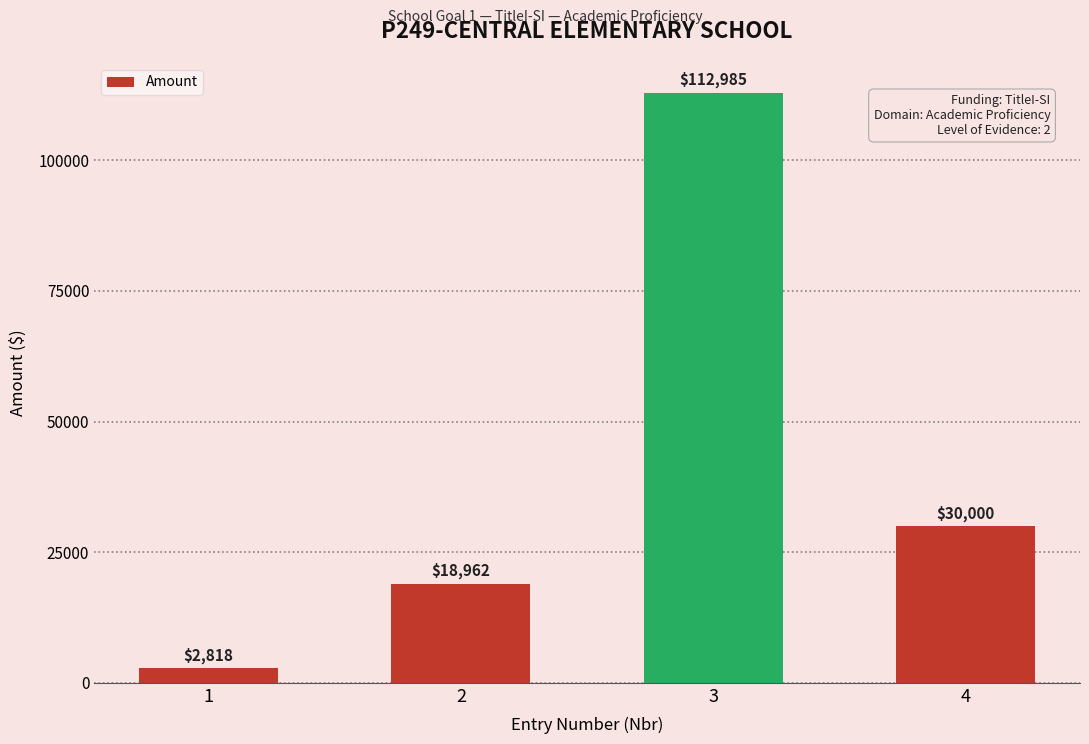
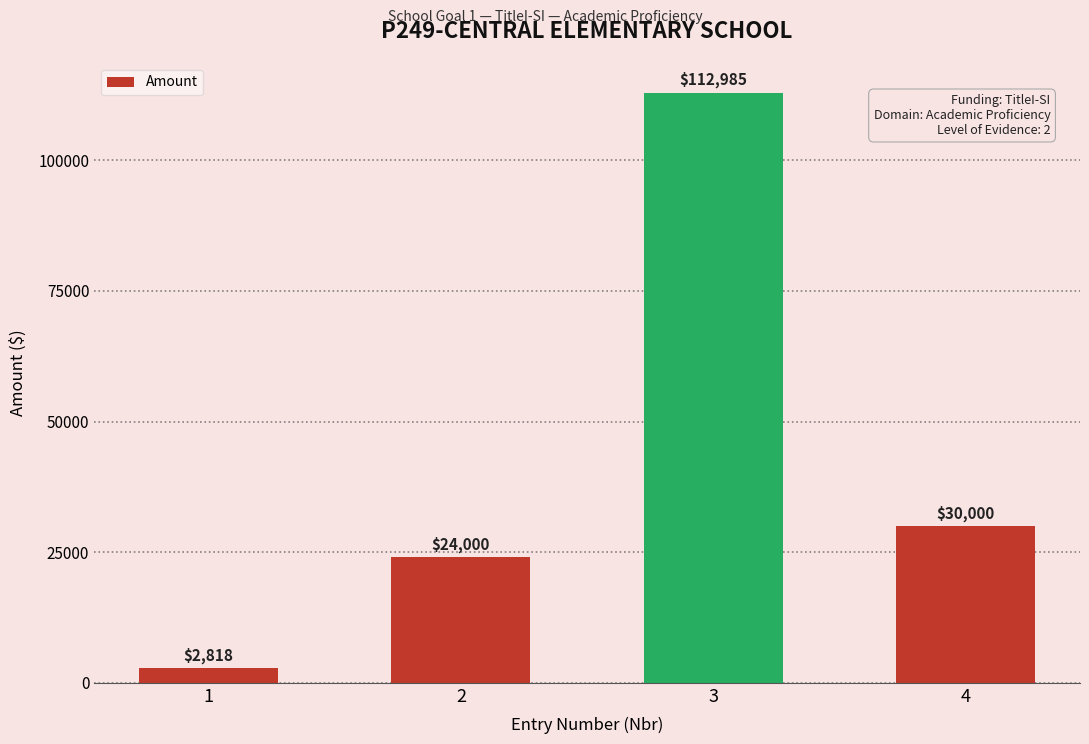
  {
    "1": "$2,818",
-   "2": "$18,962",
+   "2": "$24,000",
    "3": "$112,985",
    "4": "$30,000"
  }
